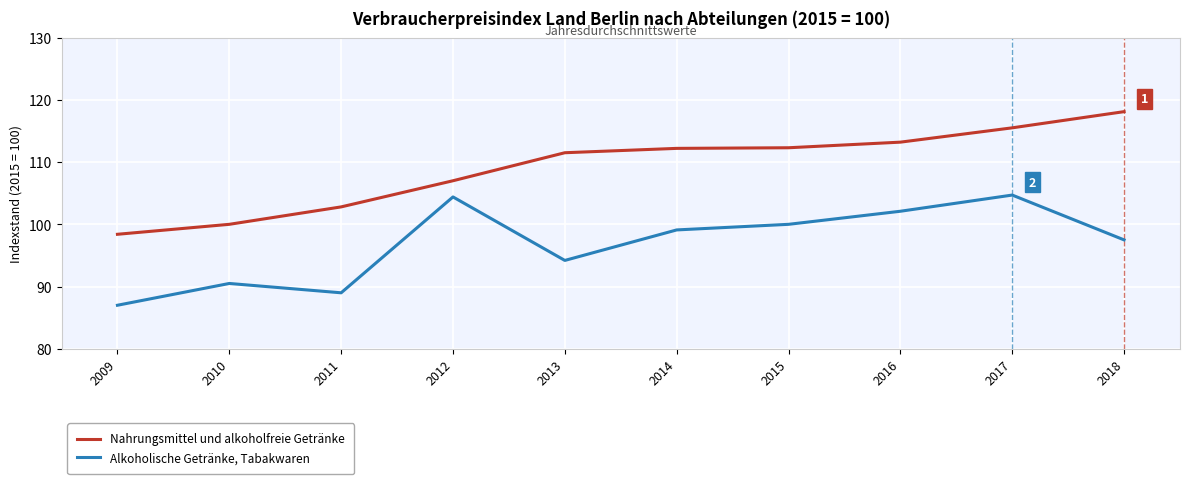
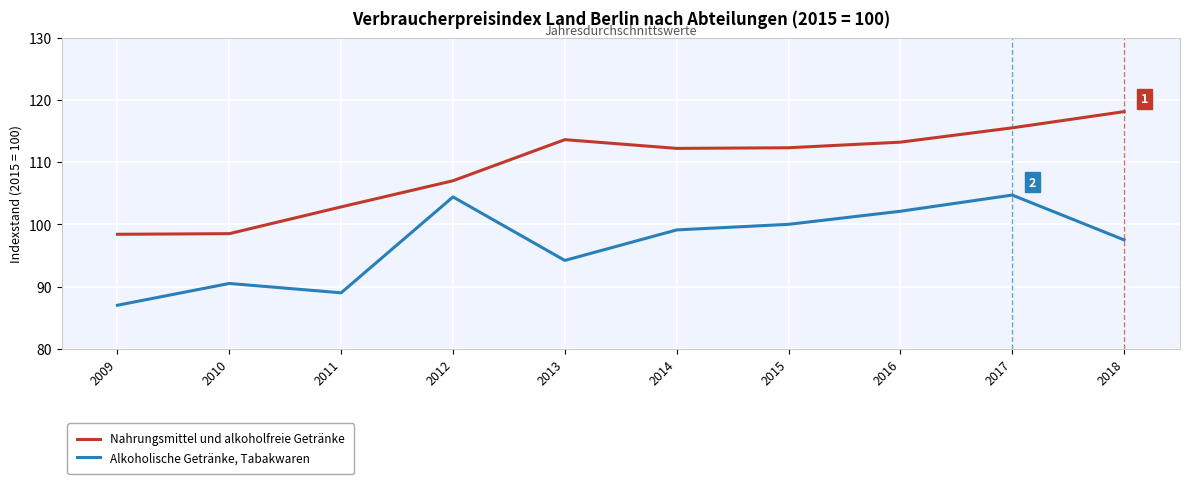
  {
    "Nahrungsmittel und alkoholfreie Getränke": {
      "2009": 98,
-     "2010": 100,
+     "2010": 99,
      "2011": 103,
      "2012": 107,
-     "2013": 112,
+     "2013": 114,
      "2014": 112,
      "2015": 112,
      "2016": 113,
      "2017": 116
    },
    "Alkoholische Getränke, Tabakwaren": {
      "2009": 87,
      "2010": 91,
      "2011": 89,
      "2012": 104,
      "2013": 94,
      "2014": 99,
      "2015": 100,
      "2016": 102,
      "2018": 98
    }
  }
